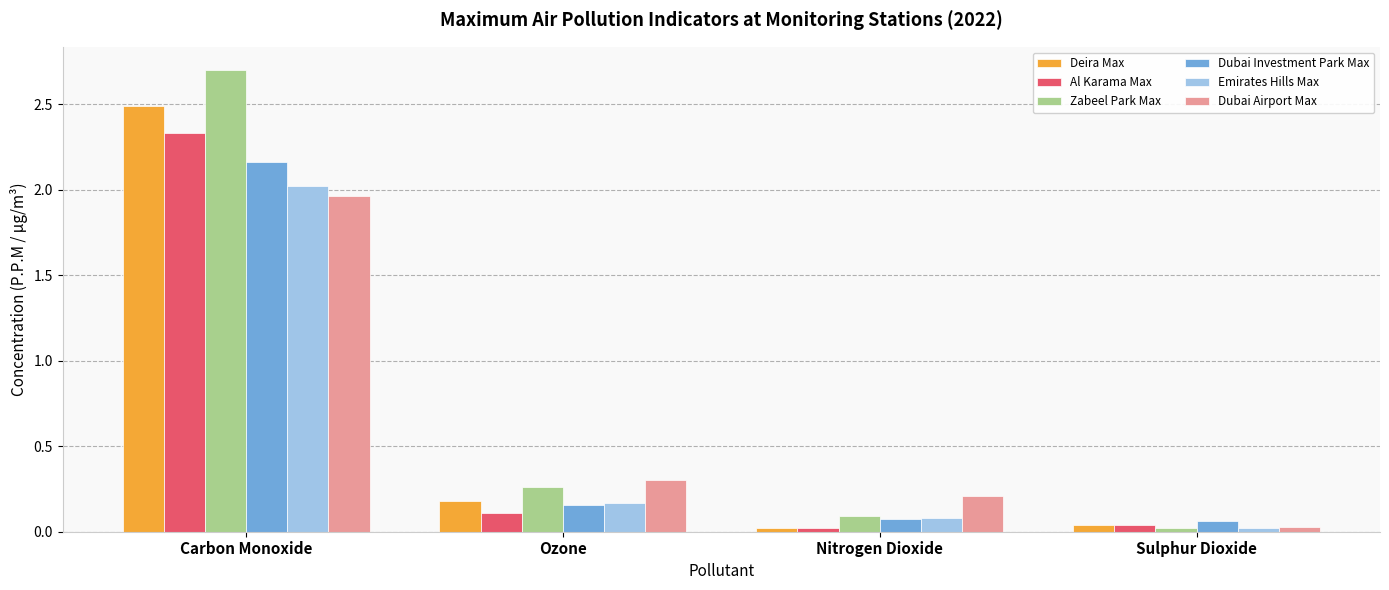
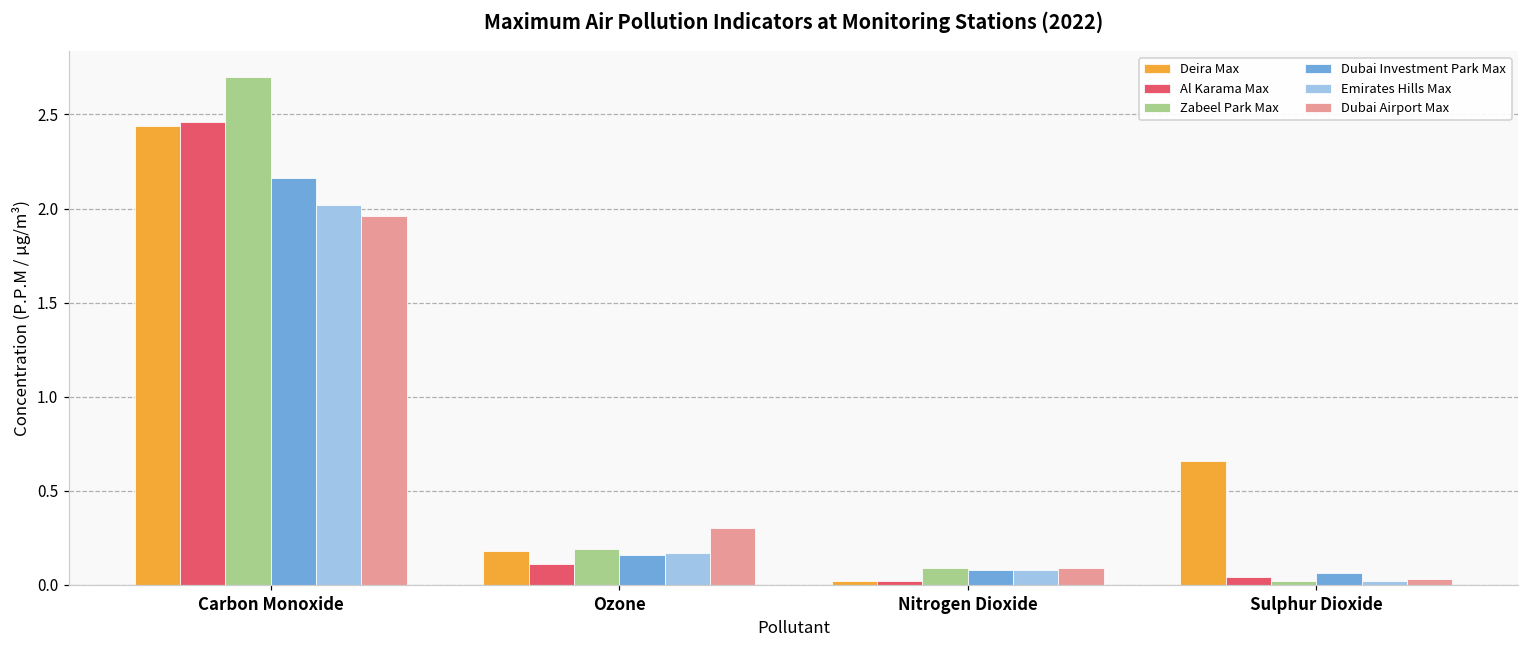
  {
    "Deira Max": {
-     "Carbon Monoxide": 2.49,
+     "Carbon Monoxide": 2.44,
      "Ozone": 0.18,
      "Nitrogen Dioxide": 0.02,
-     "Sulphur Dioxide": 0.04
+     "Sulphur Dioxide": 0.66
    },
    "Al Karama Max": {
-     "Carbon Monoxide": 2.33,
+     "Carbon Monoxide": 2.46,
      "Ozone": 0.11,
      "Nitrogen Dioxide": 0.02,
      "Sulphur Dioxide": 0.04
    },
    "Zabeel Park Max": {
      "Carbon Monoxide": 2.70,
-     "Ozone": 0.26,
+     "Ozone": 0.19,
      "Nitrogen Dioxide": 0.09,
      "Sulphur Dioxide": 0.02
    },
    "Dubai Airport Max": {
      "Carbon Monoxide": 1.96,
      "Ozone": 0.30,
-     "Nitrogen Dioxide": 0.21,
+     "Nitrogen Dioxide": 0.09,
      "Sulphur Dioxide": 0.03
    }
  }
